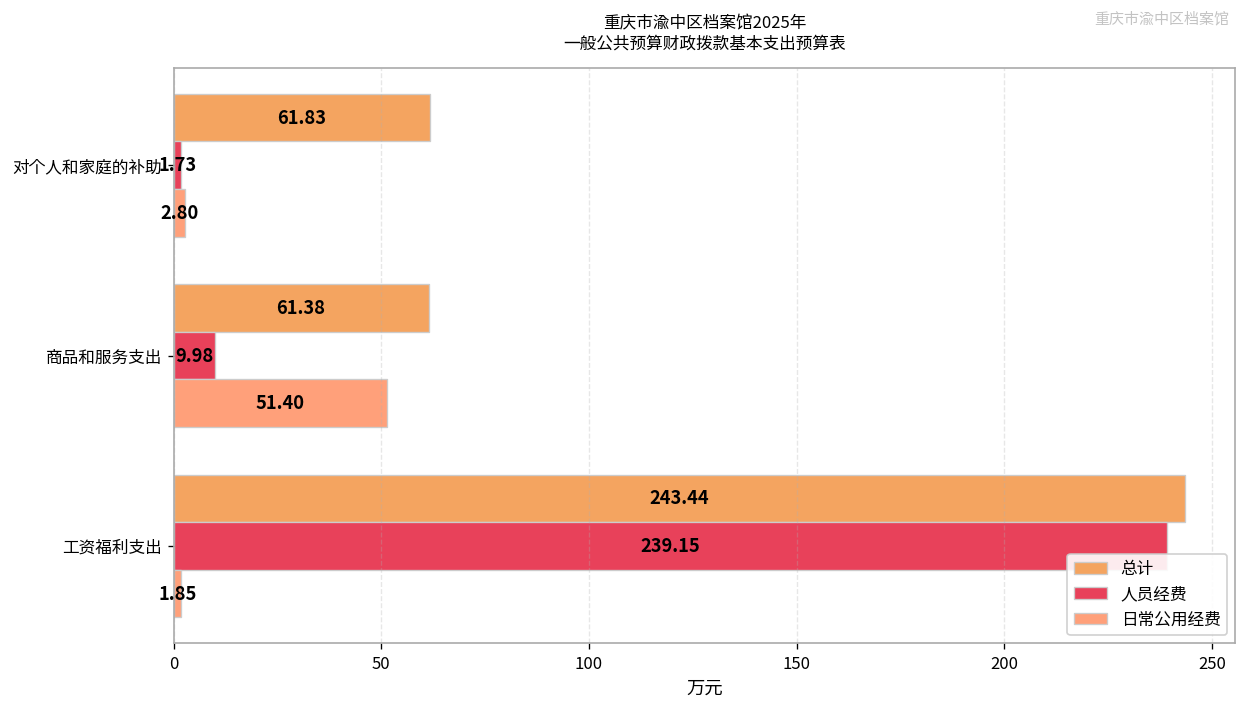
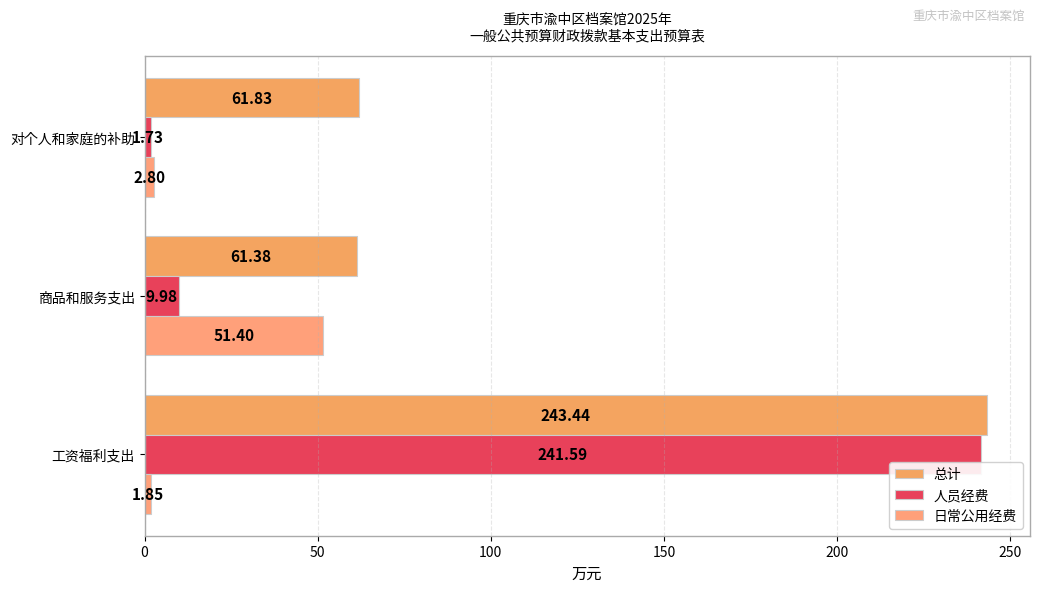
  {
    "人员经费": {
      "对个人和家庭的补助": 1.73,
      "商品和服务支出": 9.98,
-     "工资福利支出": 239.15
+     "工资福利支出": 241.59
    }
  }
